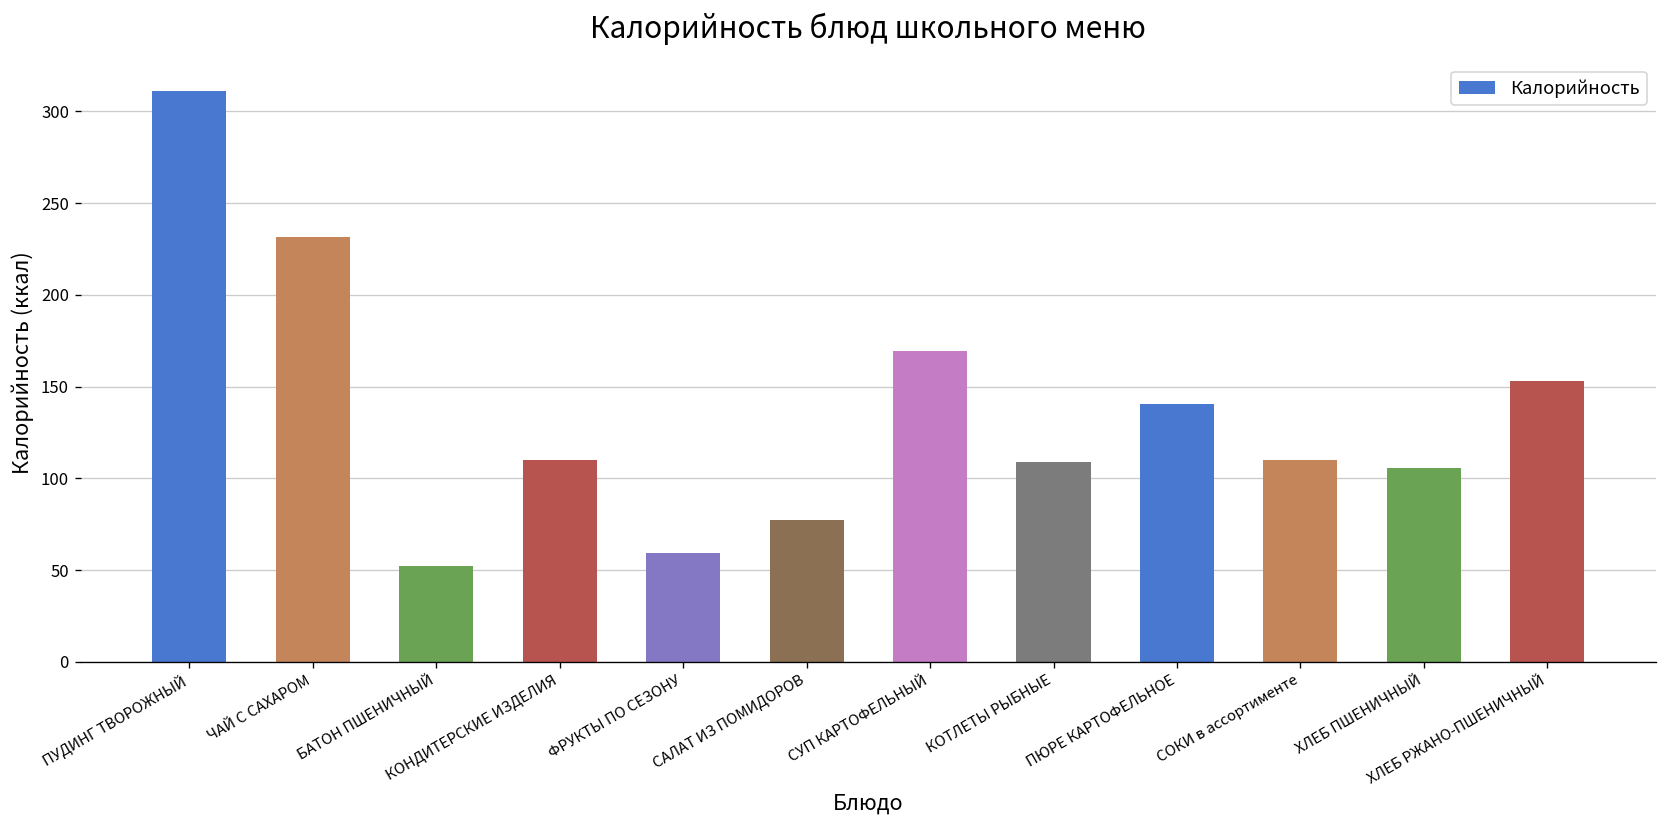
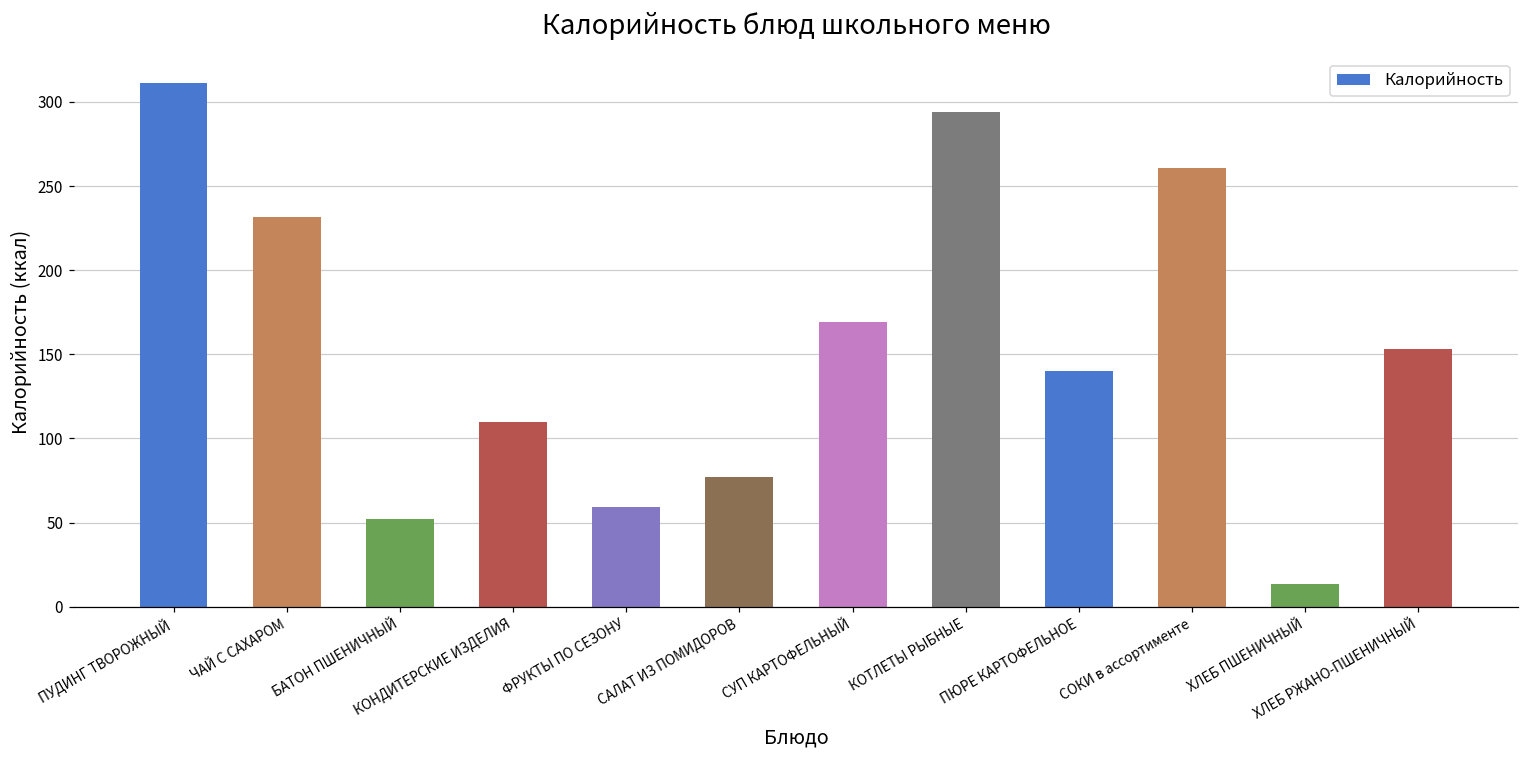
  {
    "ПУДИНГ ТВОРОЖНЫЙ": 311,
    "ЧАЙ С САХАРОМ": 232,
    "БАТОН ПШЕНИЧНЫЙ": 52,
    "КОНДИТЕРСКИЕ ИЗДЕЛИЯ": 110,
    "ФРУКТЫ ПО СЕЗОНУ": 59,
    "САЛАТ ИЗ ПОМИДОРОВ": 77,
    "СУП КАРТОФЕЛЬНЫЙ": 169,
-   "КОТЛЕТЫ РЫБНЫЕ": 109,
+   "КОТЛЕТЫ РЫБНЫЕ": 294,
    "ПЮРЕ КАРТОФЕЛЬНОЕ": 140,
-   "СОКИ в ассортименте": 110,
-   "ХЛЕБ ПШЕНИЧНЫЙ": 106,
+   "СОКИ в ассортименте": 261,
+   "ХЛЕБ ПШЕНИЧНЫЙ": 13,
    "ХЛЕБ РЖАНО-ПШЕНИЧНЫЙ": 153
  }
